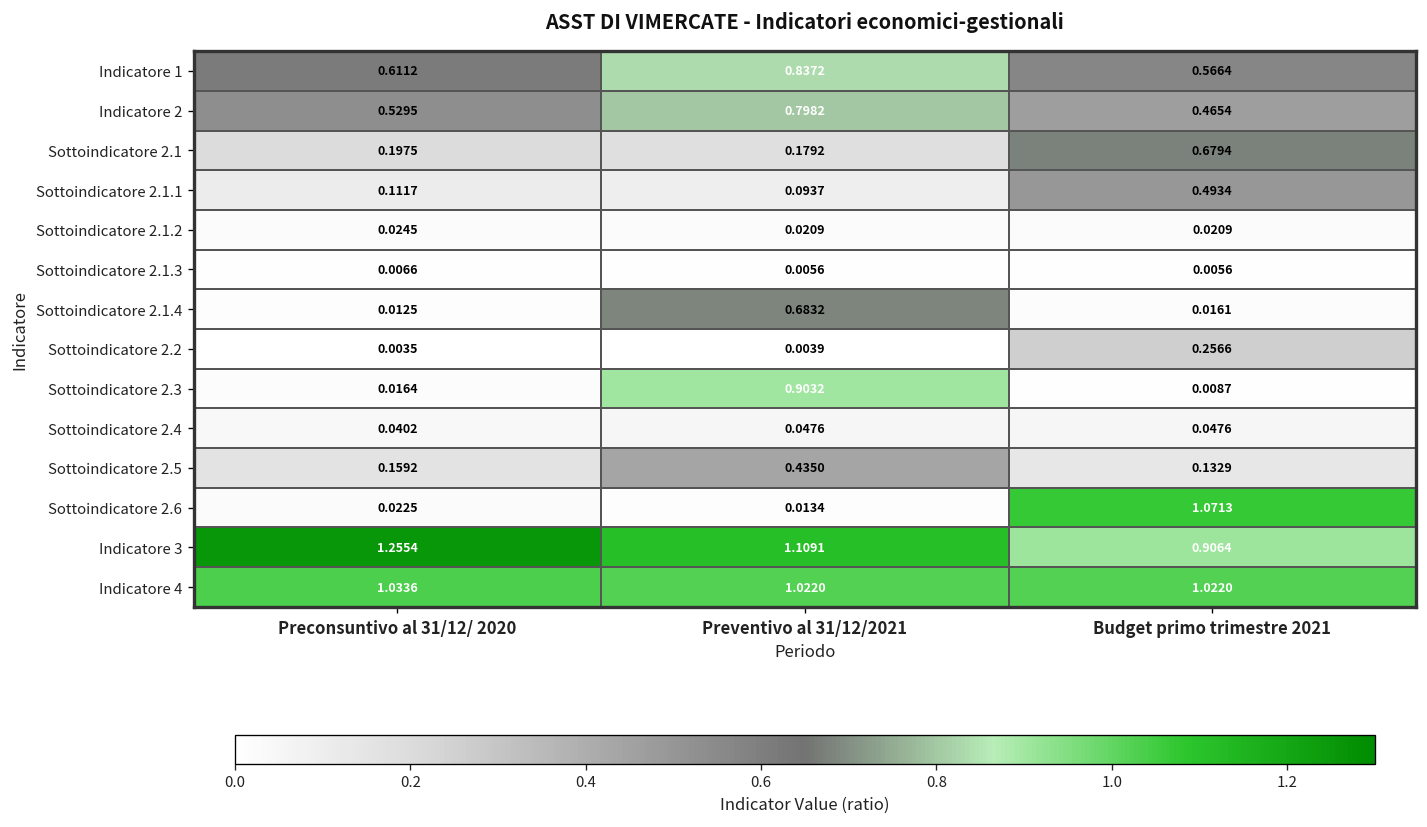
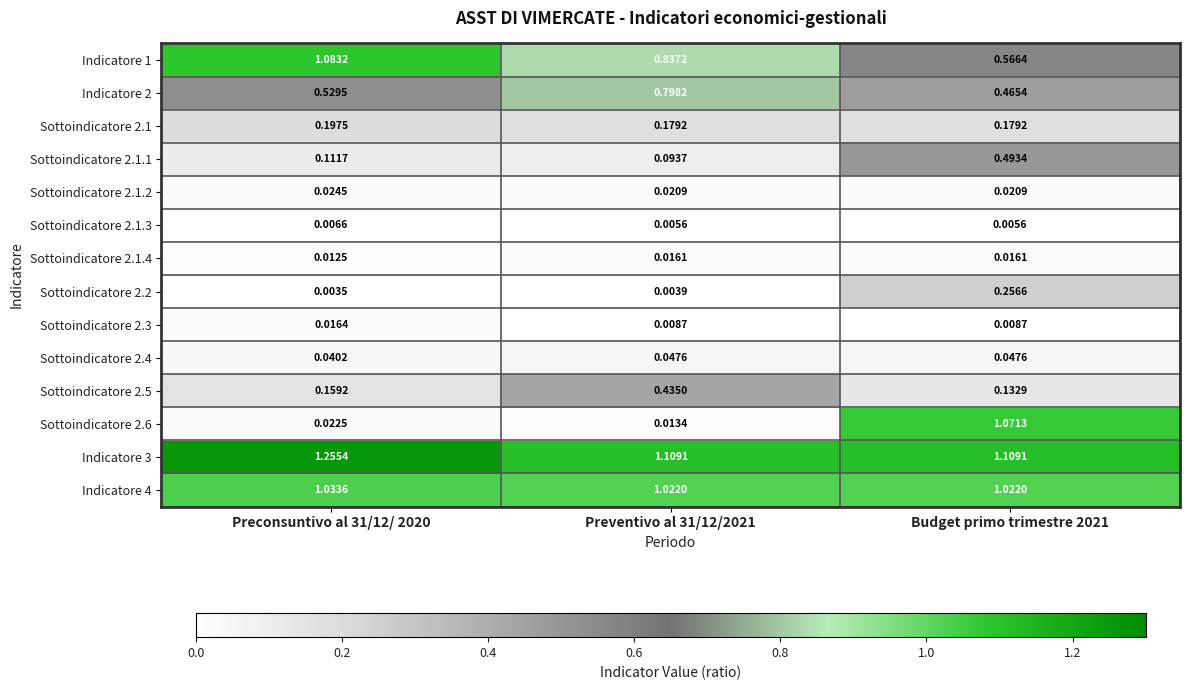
  {
    "Indicatore 1": {
-     "Preconsuntivo al 31/12/ 2020": 0.6112,
+     "Preconsuntivo al 31/12/ 2020": 1.0832,
      "Preventivo al 31/12/2021": 0.8372,
      "Budget primo trimestre 2021": 0.5664
    },
    "Indicatore 2": {
      "Preconsuntivo al 31/12/ 2020": 0.5295,
      "Preventivo al 31/12/2021": 0.7982,
      "Budget primo trimestre 2021": 0.4654
    },
    "Sottoindicatore 2.1": {
      "Preconsuntivo al 31/12/ 2020": 0.1975,
      "Preventivo al 31/12/2021": 0.1792,
-     "Budget primo trimestre 2021": 0.6794
+     "Budget primo trimestre 2021": 0.1792
    },
    "Sottoindicatore 2.1.1": {
      "Preconsuntivo al 31/12/ 2020": 0.1117,
      "Preventivo al 31/12/2021": 0.0937,
      "Budget primo trimestre 2021": 0.4934
    },
    "Sottoindicatore 2.1.2": {
      "Preconsuntivo al 31/12/ 2020": 0.0245,
      "Preventivo al 31/12/2021": 0.0209,
      "Budget primo trimestre 2021": 0.0209
    },
    "Sottoindicatore 2.1.3": {
      "Preconsuntivo al 31/12/ 2020": 0.0066,
      "Preventivo al 31/12/2021": 0.0056,
      "Budget primo trimestre 2021": 0.0056
    },
    "Sottoindicatore 2.1.4": {
      "Preconsuntivo al 31/12/ 2020": 0.0125,
-     "Preventivo al 31/12/2021": 0.6832,
+     "Preventivo al 31/12/2021": 0.0161,
      "Budget primo trimestre 2021": 0.0161
    },
    "Sottoindicatore 2.2": {
      "Preconsuntivo al 31/12/ 2020": 0.0035,
      "Preventivo al 31/12/2021": 0.0039,
      "Budget primo trimestre 2021": 0.2566
    },
    "Sottoindicatore 2.3": {
      "Preconsuntivo al 31/12/ 2020": 0.0164,
-     "Preventivo al 31/12/2021": 0.9032,
+     "Preventivo al 31/12/2021": 0.0087,
      "Budget primo trimestre 2021": 0.0087
    },
    "Sottoindicatore 2.4": {
      "Preconsuntivo al 31/12/ 2020": 0.0402,
      "Preventivo al 31/12/2021": 0.0476,
      "Budget primo trimestre 2021": 0.0476
    },
    "Sottoindicatore 2.5": {
      "Preconsuntivo al 31/12/ 2020": 0.1592,
      "Preventivo al 31/12/2021": 0.4350,
      "Budget primo trimestre 2021": 0.1329
    },
    "Sottoindicatore 2.6": {
      "Preconsuntivo al 31/12/ 2020": 0.0225,
      "Preventivo al 31/12/2021": 0.0134,
      "Budget primo trimestre 2021": 1.0713
    },
    "Indicatore 3": {
      "Preconsuntivo al 31/12/ 2020": 1.2554,
      "Preventivo al 31/12/2021": 1.1091,
-     "Budget primo trimestre 2021": 0.9064
+     "Budget primo trimestre 2021": 1.1091
    },
    "Indicatore 4": {
      "Preconsuntivo al 31/12/ 2020": 1.0336,
      "Preventivo al 31/12/2021": 1.0220,
      "Budget primo trimestre 2021": 1.0220
    }
  }
